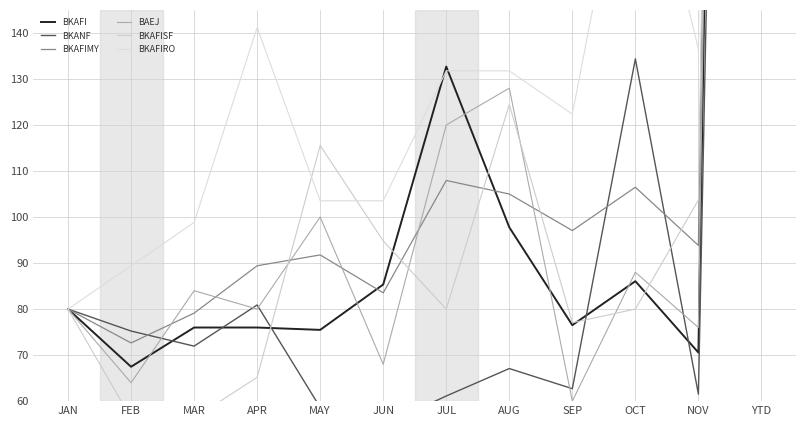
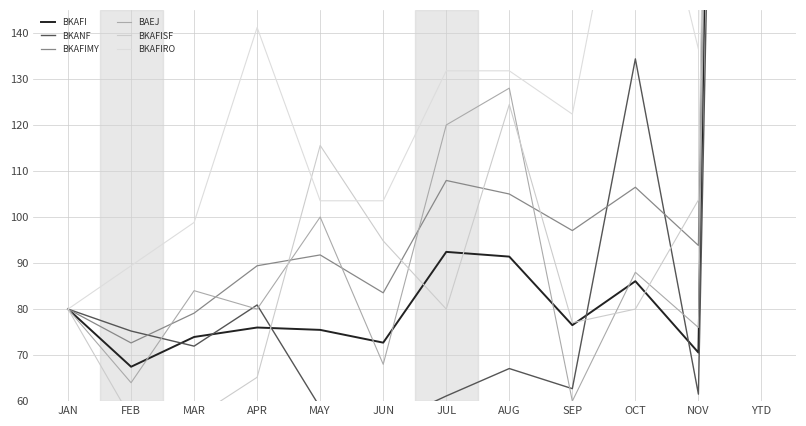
  {
    "BKAFI": {
      "FEB": 67,
-     "MAR": 76,
+     "MAR": 74,
      "APR": 76,
      "MAY": 75,
-     "JUN": 85,
-     "JUL": 133,
-     "AUG": 98,
+     "JUN": 73,
+     "JUL": 92,
+     "AUG": 91,
      "OCT": 86,
      "NOV": 71
    },
    "BKANF": {
      "FEB": 75,
      "MAR": 72,
      "APR": 81,
      "JUL": 61,
      "AUG": 67,
      "SEP": 63,
      "OCT": 134,
      "NOV": 62
    }
  }
